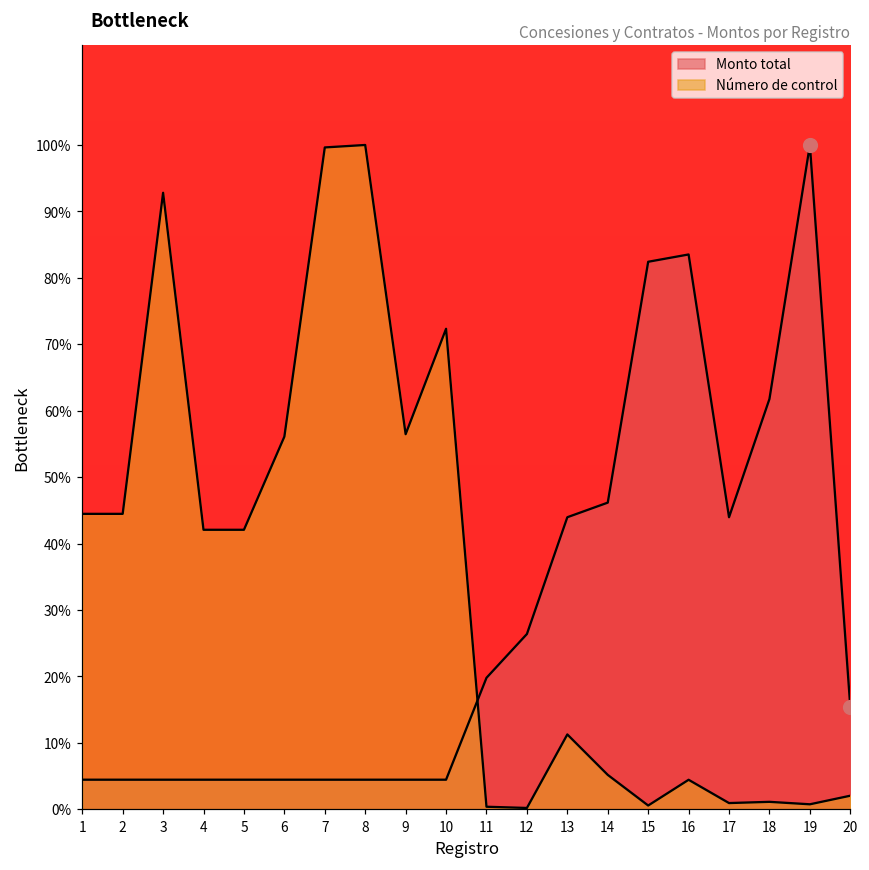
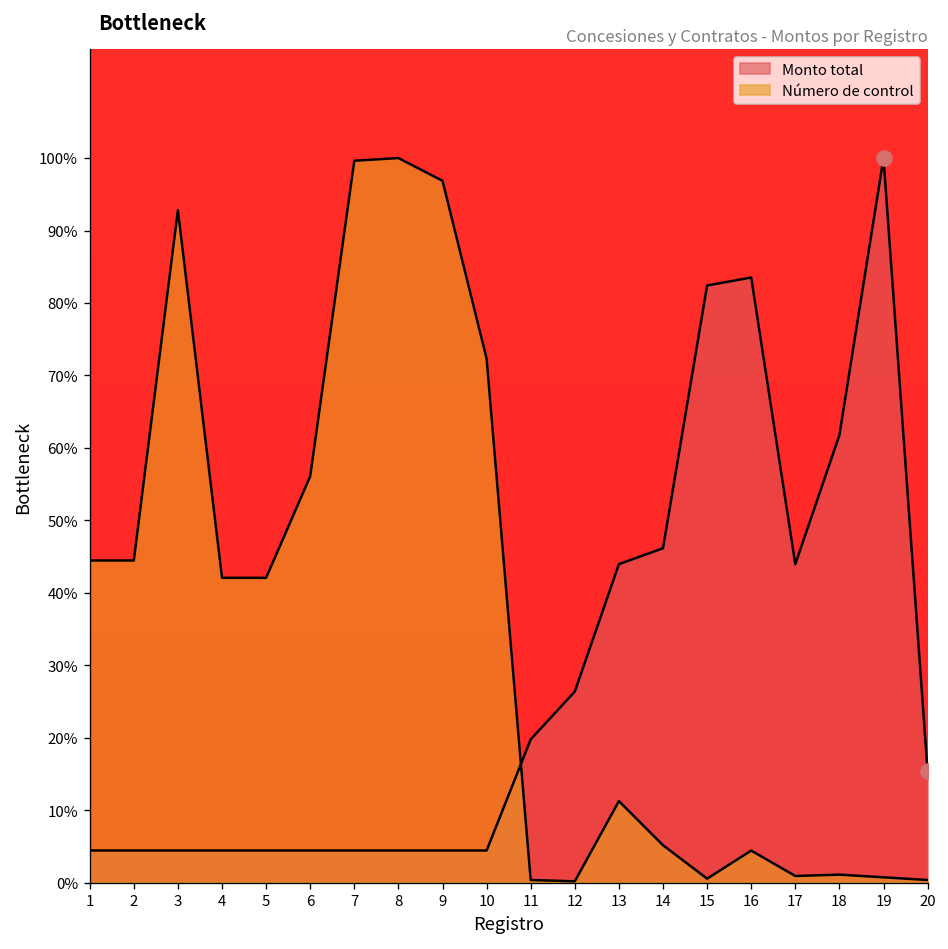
  {
    "Número de control": {
      "1": "44%",
      "2": "44%",
      "3": "93%",
      "4": "42%",
      "5": "42%",
      "6": "56%",
      "7": "100%",
      "8": "100%",
-     "9": "56%",
+     "9": "97%",
      "10": "72%",
      "11": "0%",
      "12": "0%",
      "13": "11%",
      "14": "5%",
      "15": "1%",
      "16": "4%",
      "17": "1%",
      "18": "1%",
      "19": "1%",
-     "20": "2%"
+     "20": "0%"
    }
  }
